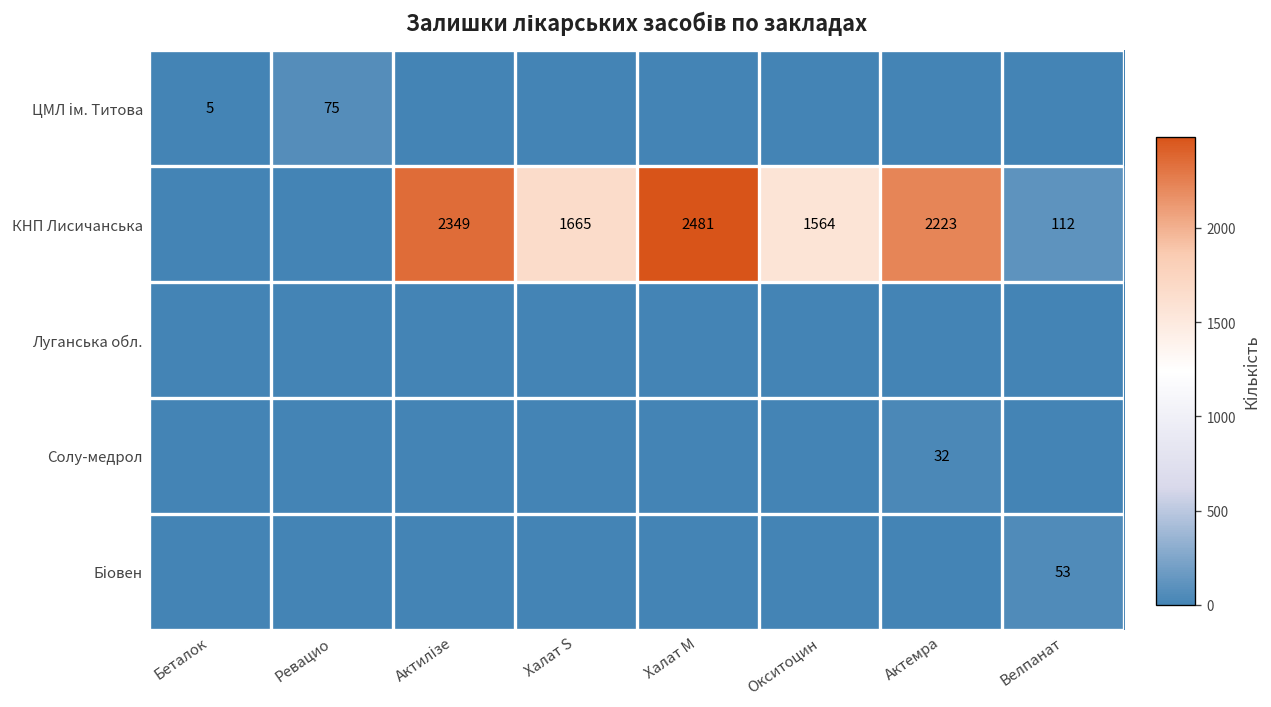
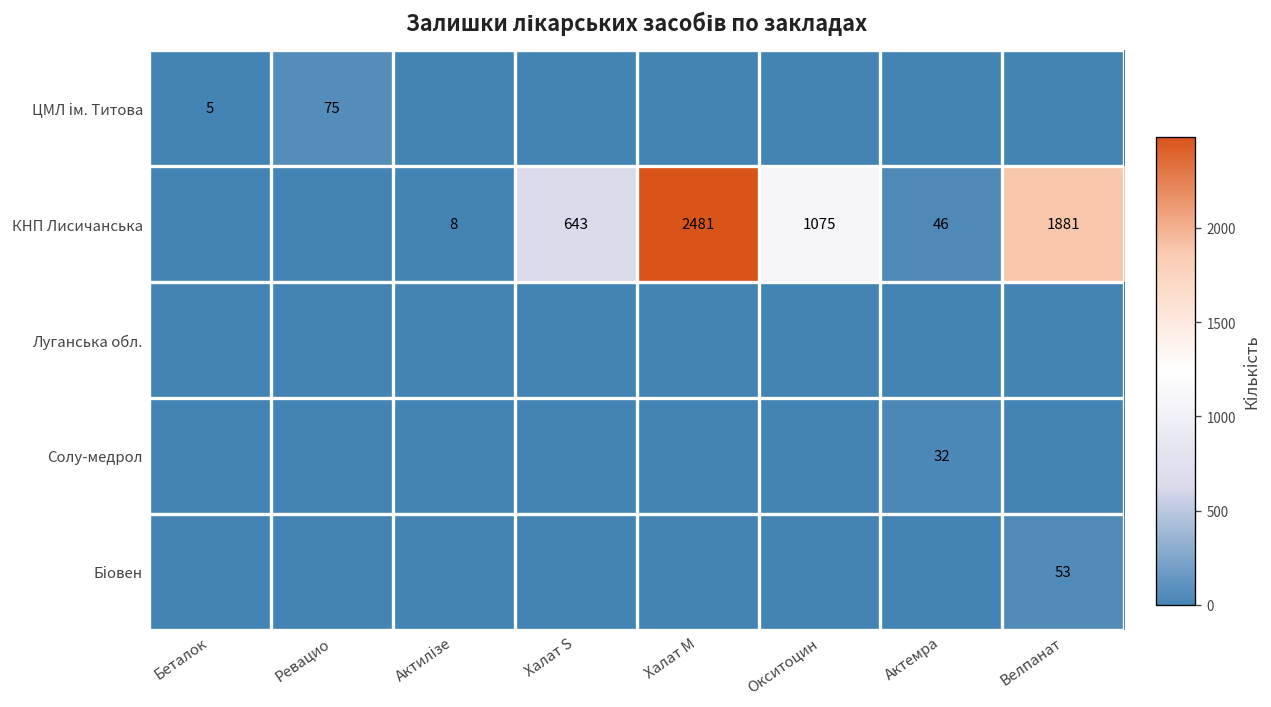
  {
    "ЦМЛ ім. Титова": {
      "Беталок": 5,
      "Ревацио": 75
    },
    "КНП Лисичанська": {
-     "Актилізе": 2349,
-     "Халат S": 1665,
+     "Актилізе": 8,
+     "Халат S": 643,
      "Халат M": 2481,
-     "Окситоцин": 1564,
-     "Актемра": 2223,
-     "Велпанат": 112
+     "Окситоцин": 1075,
+     "Актемра": 46,
+     "Велпанат": 1881
    },
    "Солу-медрол": {
      "Актемра": 32
    },
    "Біовен": {
      "Велпанат": 53
    }
  }
